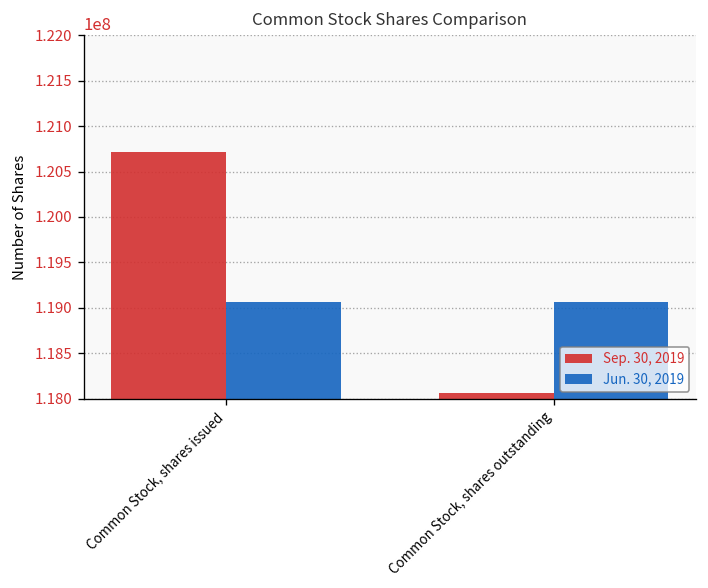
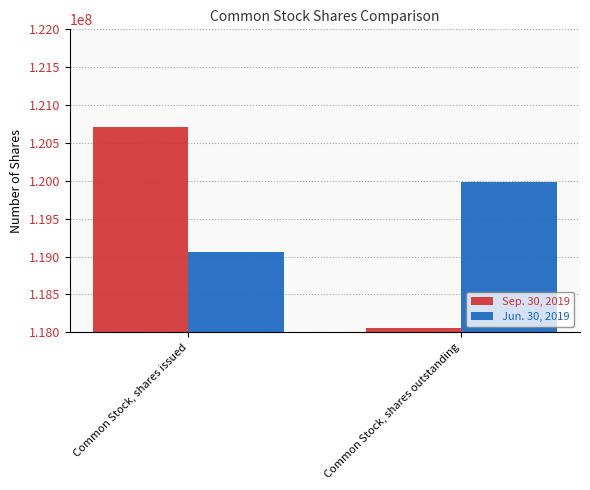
  {
    "Sep. 30, 2019": {
      "Common Stock, shares issued": 120700000,
      "Common Stock, shares outstanding": 118100000
    },
    "Jun. 30, 2019": {
      "Common Stock, shares issued": 119100000,
-     "Common Stock, shares outstanding": 119100000
+     "Common Stock, shares outstanding": 120000000
    }
  }
